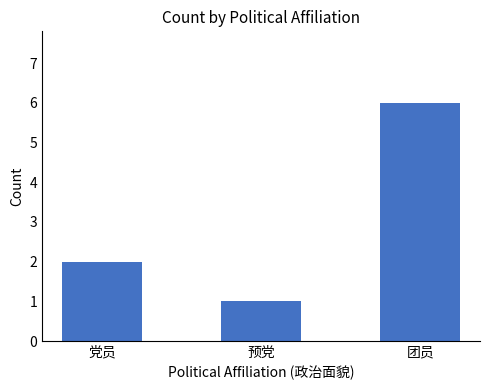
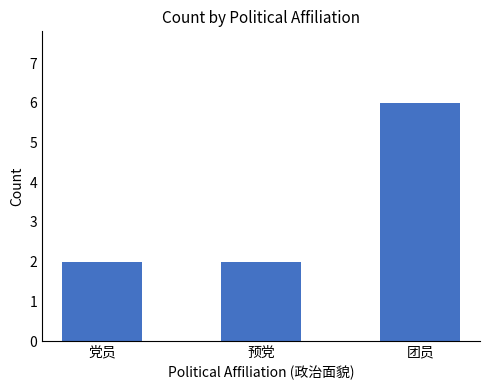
  {
    "党员": 2,
-   "预党": 1,
+   "预党": 2,
    "团员": 6
  }
